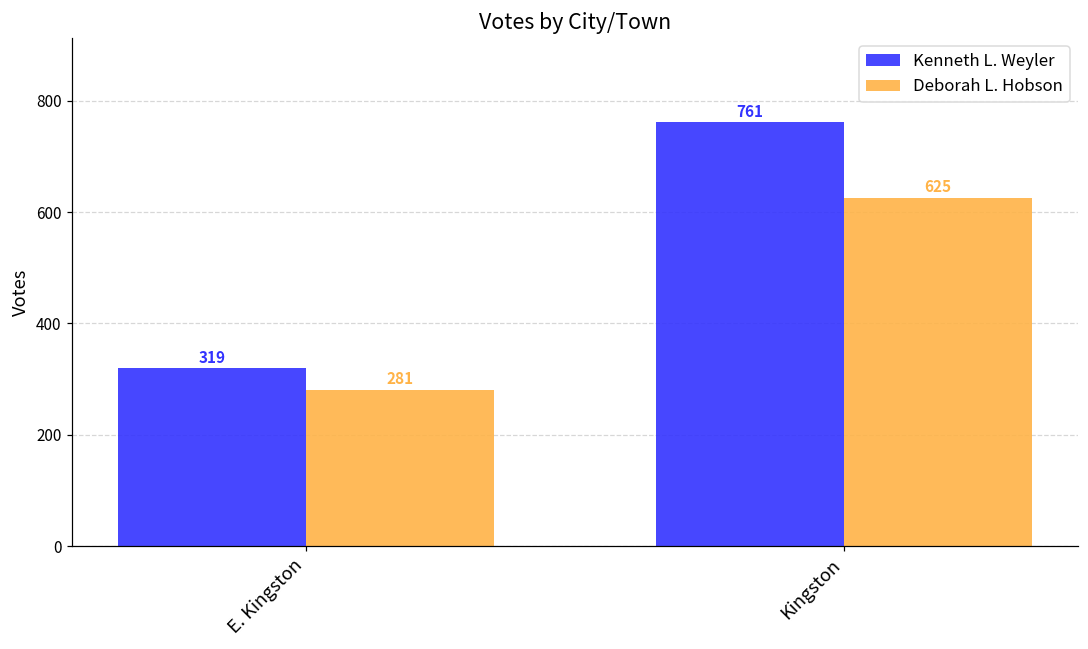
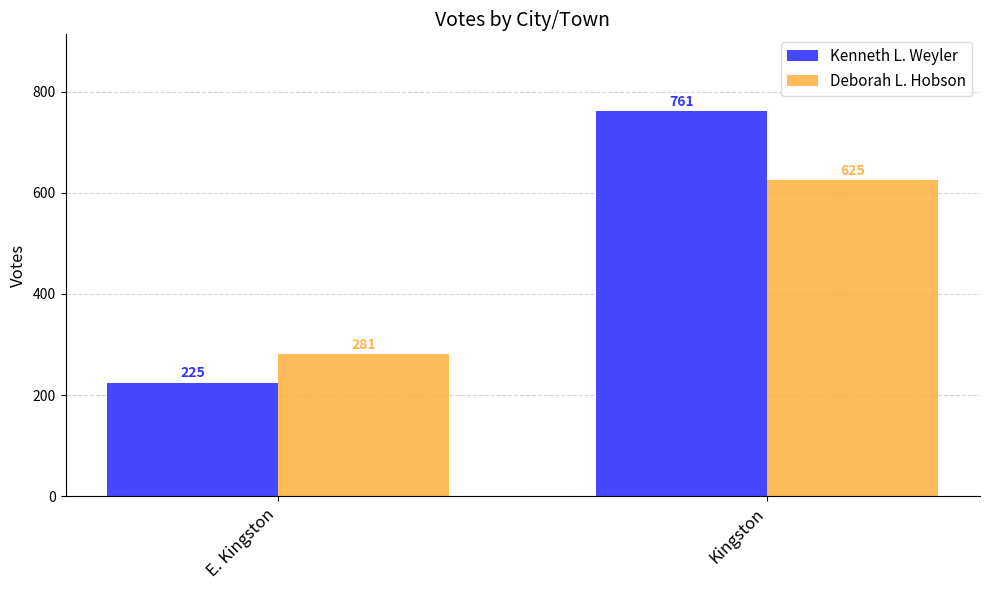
  {
    "Kenneth L. Weyler": {
-     "E. Kingston": 319,
+     "E. Kingston": 225,
      "Kingston": 761
    },
    "Deborah L. Hobson": {
      "E. Kingston": 281,
      "Kingston": 625
    }
  }
